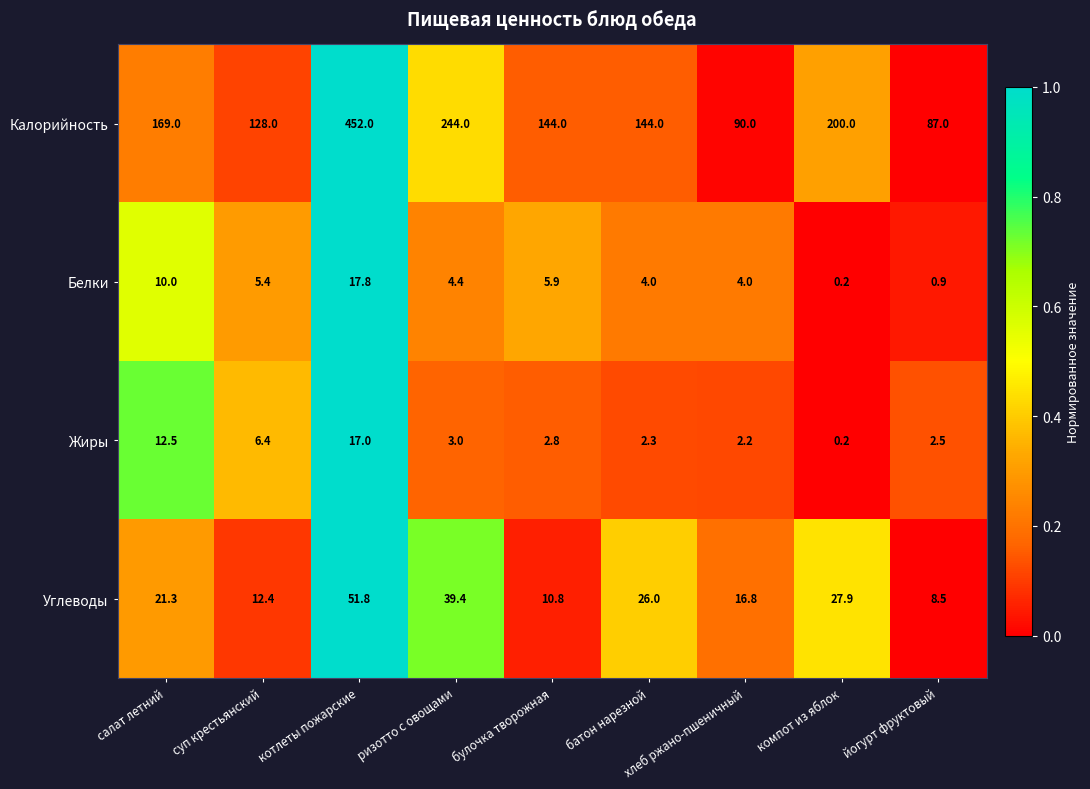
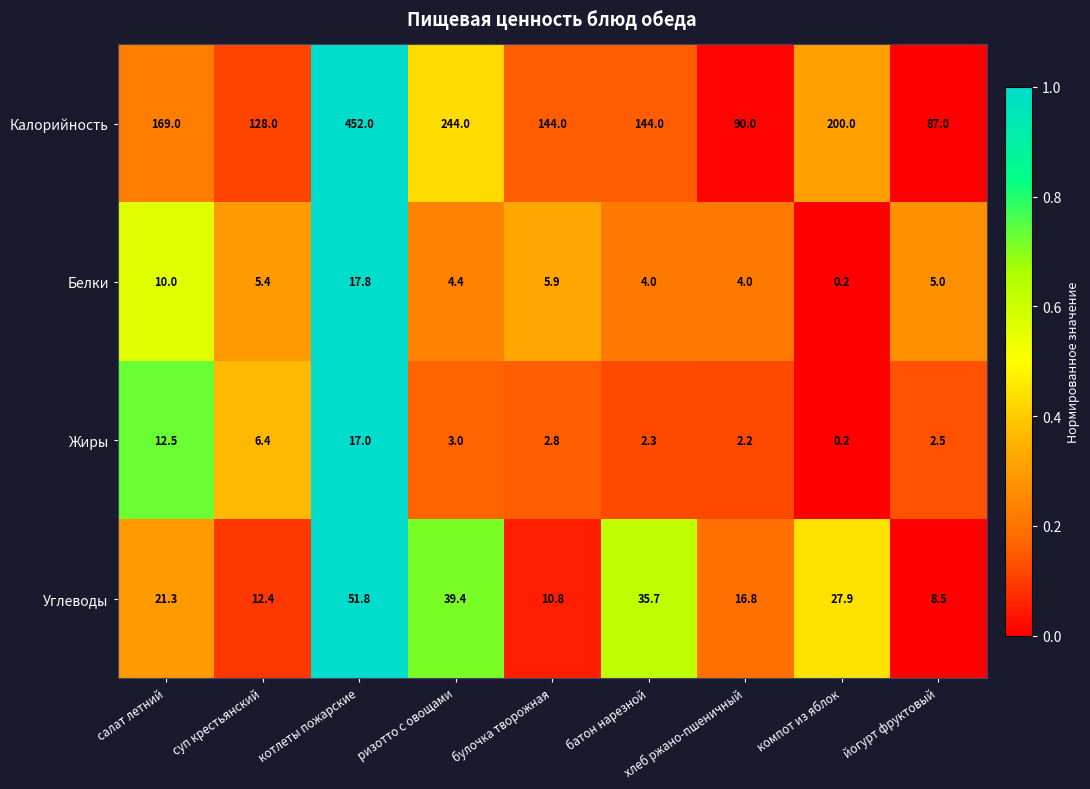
  {
    "Калорийность": {
      "салат летний": 169.0,
      "суп крестьянский": 128.0,
      "котлеты пожарские": 452.0,
      "ризотто с овощами": 244.0,
      "булочка творожная": 144.0,
      "батон нарезной": 144.0,
      "хлеб ржано-пшеничный": 90.0,
      "компот из яблок": 200.0,
      "йогурт фруктовый": 87.0
    },
    "Белки": {
      "салат летний": 10.0,
      "суп крестьянский": 5.4,
      "котлеты пожарские": 17.8,
      "ризотто с овощами": 4.4,
      "булочка творожная": 5.9,
      "батон нарезной": 4.0,
      "хлеб ржано-пшеничный": 4.0,
      "компот из яблок": 0.2,
-     "йогурт фруктовый": 0.9
+     "йогурт фруктовый": 5.0
    },
    "Жиры": {
      "салат летний": 12.5,
      "суп крестьянский": 6.4,
      "котлеты пожарские": 17.0,
      "ризотто с овощами": 3.0,
      "булочка творожная": 2.8,
      "батон нарезной": 2.3,
      "хлеб ржано-пшеничный": 2.2,
      "компот из яблок": 0.2,
      "йогурт фруктовый": 2.5
    },
    "Углеводы": {
      "салат летний": 21.3,
      "суп крестьянский": 12.4,
      "котлеты пожарские": 51.8,
      "ризотто с овощами": 39.4,
      "булочка творожная": 10.8,
-     "батон нарезной": 26.0,
+     "батон нарезной": 35.7,
      "хлеб ржано-пшеничный": 16.8,
      "компот из яблок": 27.9,
      "йогурт фруктовый": 8.5
    }
  }
